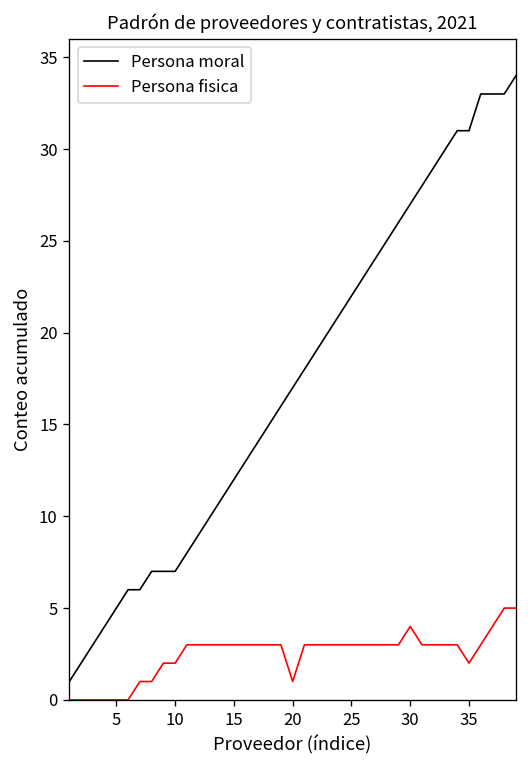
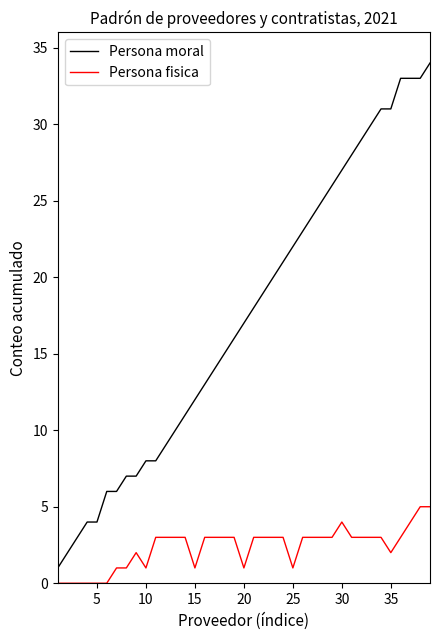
  {
    "Persona moral": {
-     "5": 5,
-     "10": 7,
+     "5": 4,
+     "10": 8,
      "15": 12,
      "20": 17,
      "25": 22,
      "30": 27,
      "35": 31
    },
    "Persona fisica": {
      "5": 0,
-     "10": 2,
-     "15": 3,
+     "10": 1,
+     "15": 1,
      "20": 1,
-     "25": 3,
+     "25": 1,
      "30": 4,
      "35": 2
    }
  }
